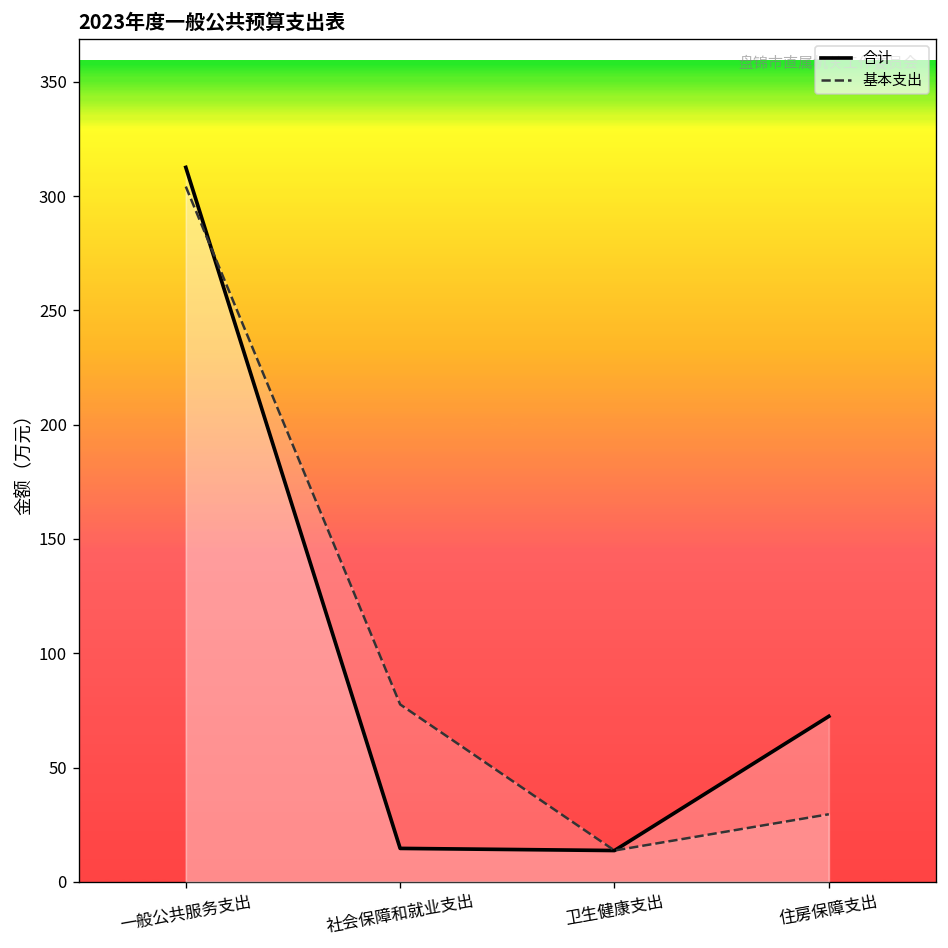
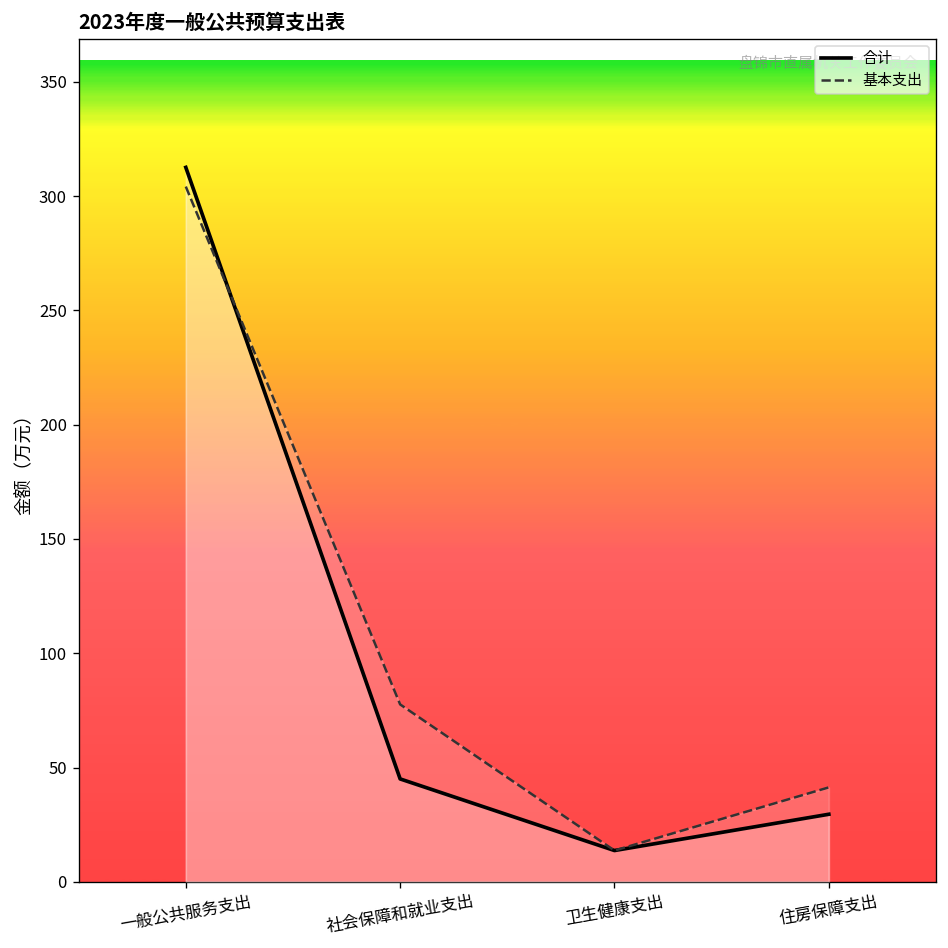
  {
    "合计": {
      "一般公共服务支出": 313,
-     "社会保障和就业支出": 15,
-     "住房保障支出": 72
+     "社会保障和就业支出": 45,
+     "住房保障支出": 30
    },
    "基本支出": {
      "一般公共服务支出": 304,
      "社会保障和就业支出": 78,
-     "住房保障支出": 30
+     "住房保障支出": 41
    }
  }
